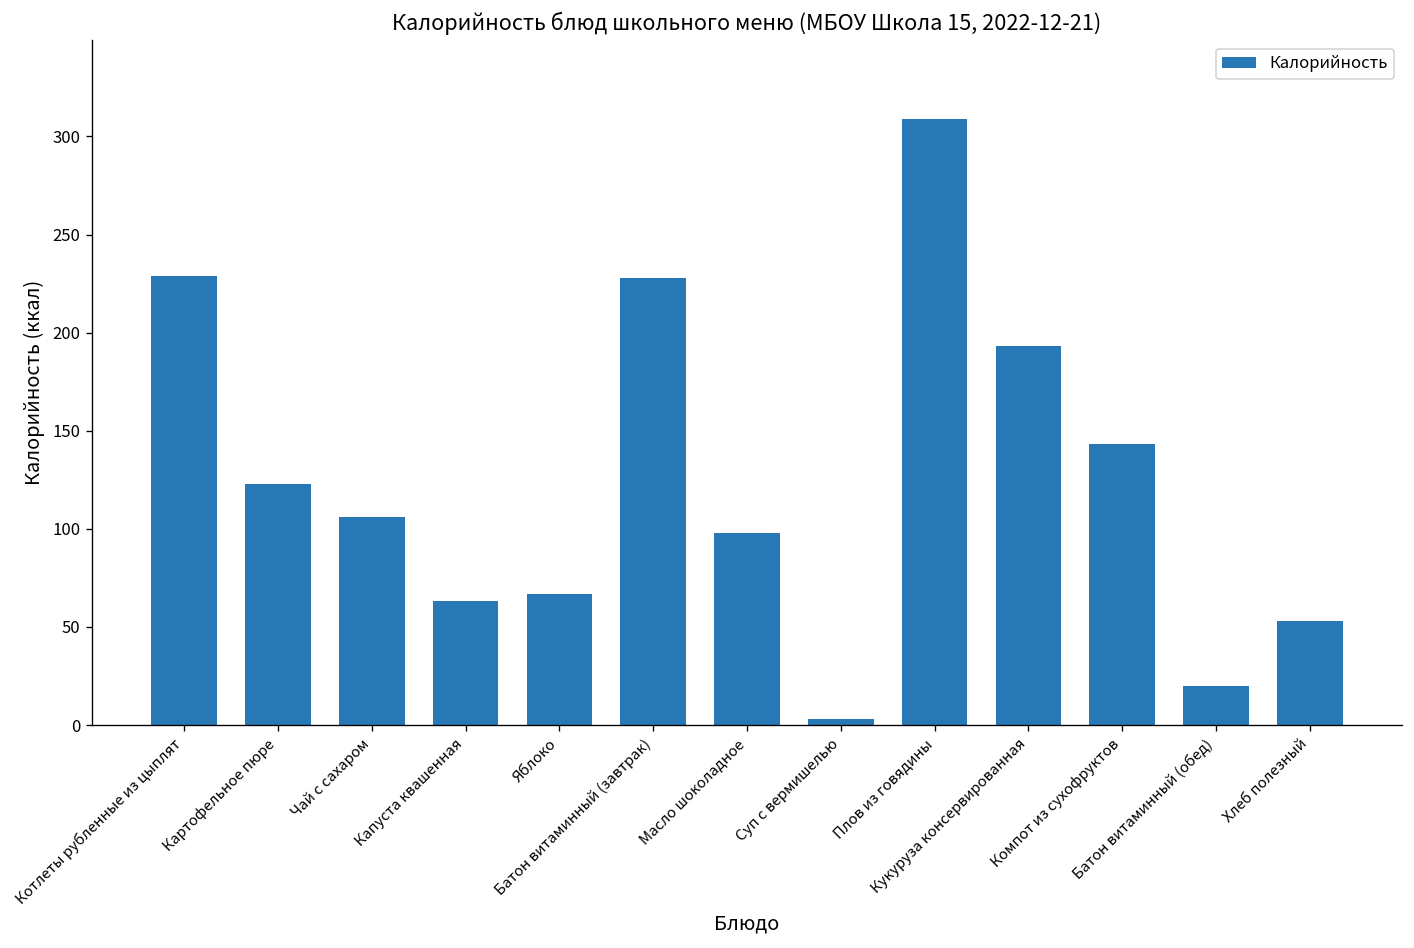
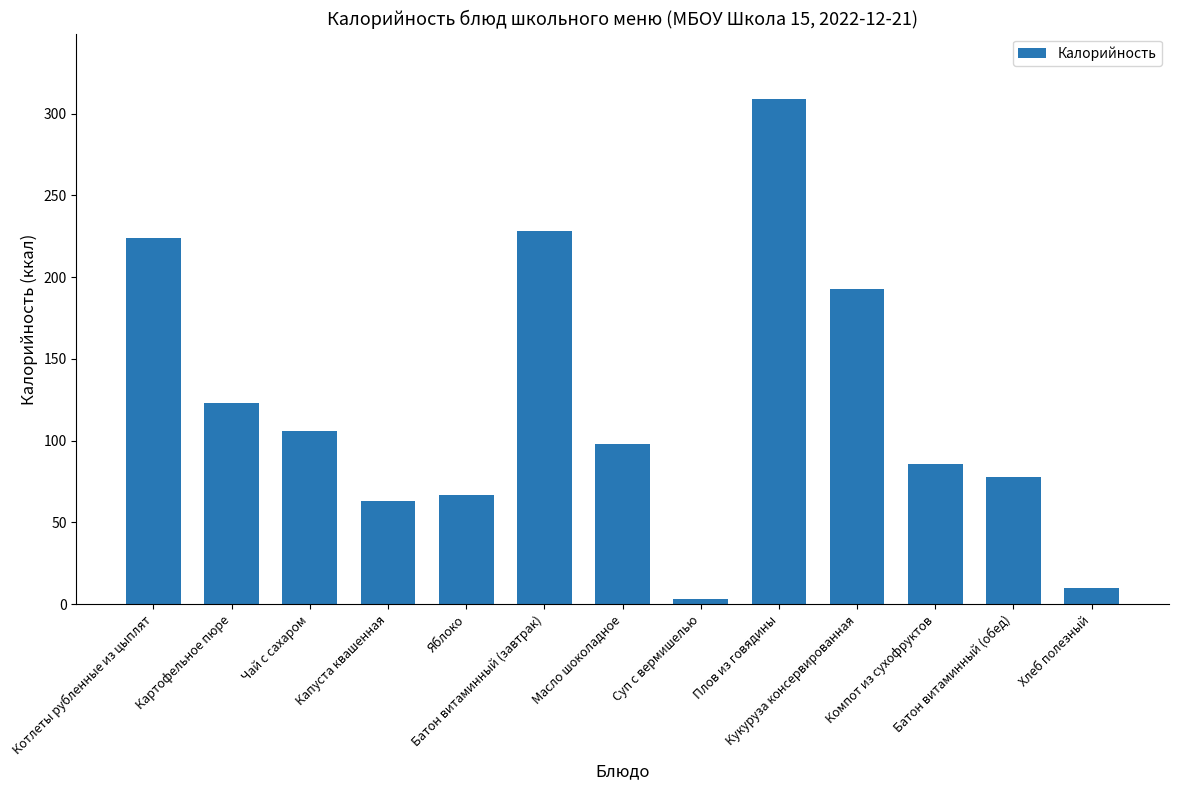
  {
-   "Котлеты рубленные из цыплят": 229,
+   "Котлеты рубленные из цыплят": 224,
    "Картофельное пюре": 123,
    "Чай с сахаром": 106,
    "Капуста квашенная": 63,
    "Яблоко": 67,
    "Батон витаминный (завтрак)": 228,
    "Масло шоколадное": 98,
    "Суп с вермишелью": 3,
    "Плов из говядины": 309,
    "Кукуруза консервированная": 193,
-   "Компот из сухофруктов": 143,
-   "Батон витаминный (обед)": 20,
-   "Хлеб полезный": 53
+   "Компот из сухофруктов": 86,
+   "Батон витаминный (обед)": 78,
+   "Хлеб полезный": 10
  }
